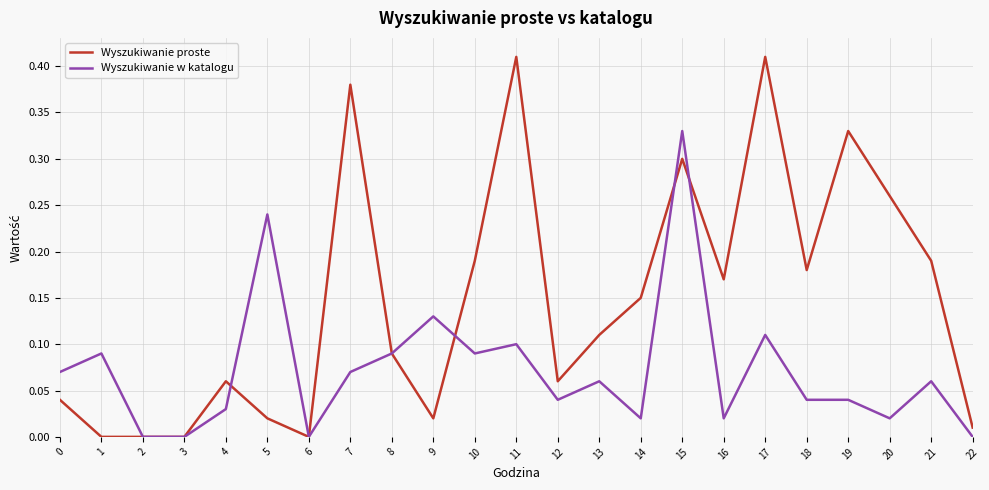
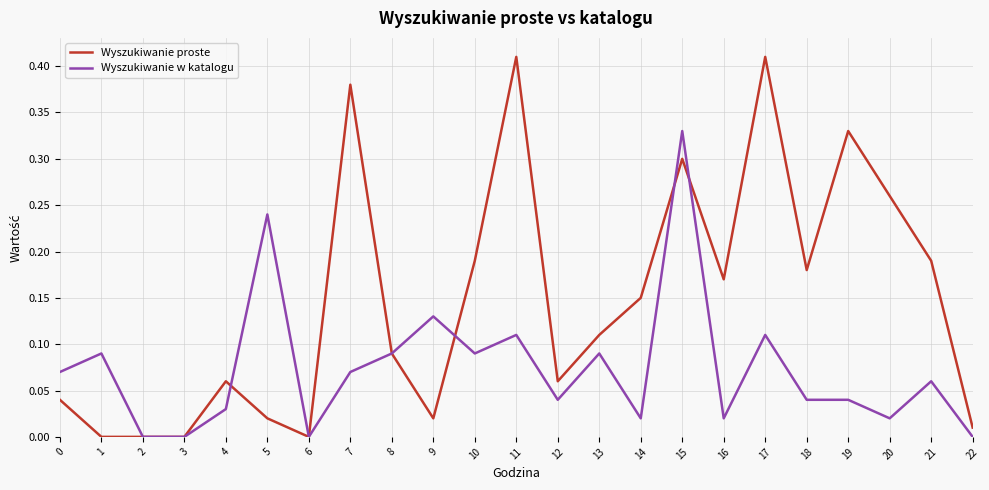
  {
    "Wyszukiwanie proste": {
      "0": 0.04,
      "1": 0.00,
      "4": 0.06,
      "5": 0.02,
      "7": 0.38,
      "9": 0.02,
      "10": 0.19,
      "11": 0.41,
      "12": 0.06,
      "13": 0.11,
      "14": 0.15,
      "15": 0.30,
      "16": 0.17,
      "17": 0.41,
      "18": 0.18,
      "19": 0.33,
      "20": 0.26,
      "21": 0.19,
      "22": 0.01
    },
    "Wyszukiwanie w katalogu": {
      "0": 0.07,
      "1": 0.09,
      "4": 0.03,
      "5": 0.24,
      "7": 0.07,
      "9": 0.13,
      "10": 0.09,
-     "11": 0.10,
+     "11": 0.11,
      "12": 0.04,
-     "13": 0.06,
+     "13": 0.09,
      "14": 0.02,
      "15": 0.33,
      "16": 0.02,
      "17": 0.11,
      "18": 0.04,
      "19": 0.04,
      "20": 0.02,
      "21": 0.06,
      "22": 0.00
    }
  }
